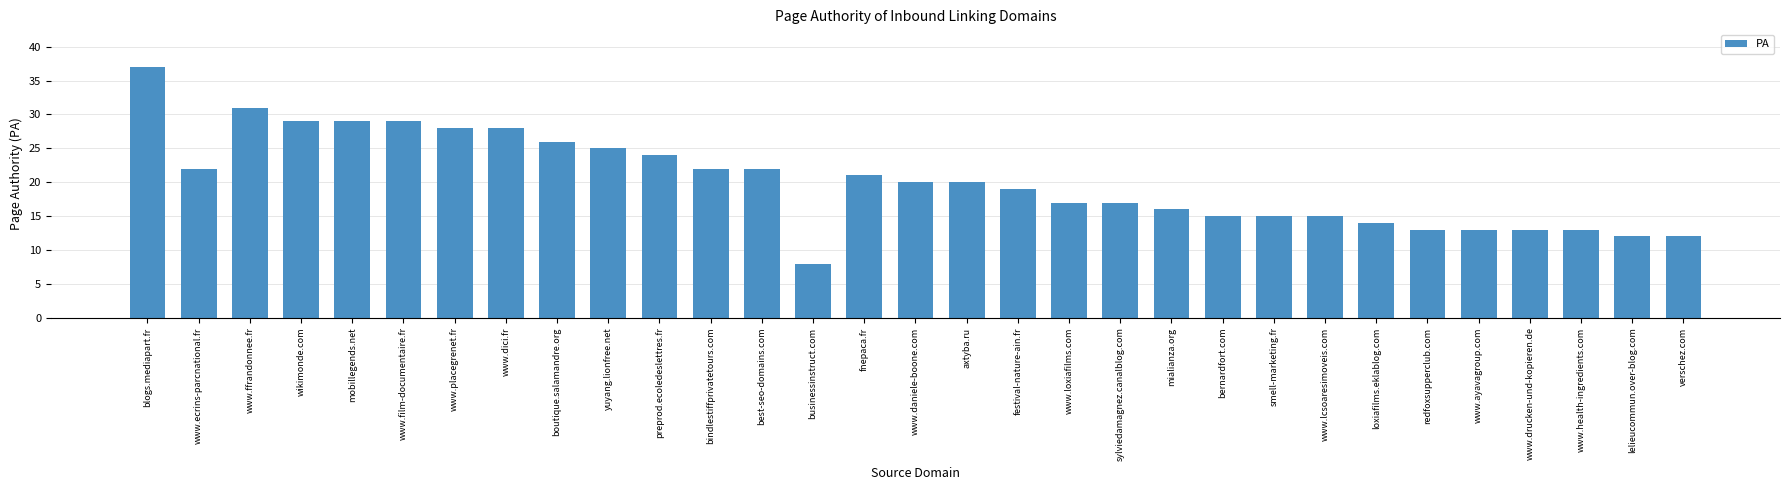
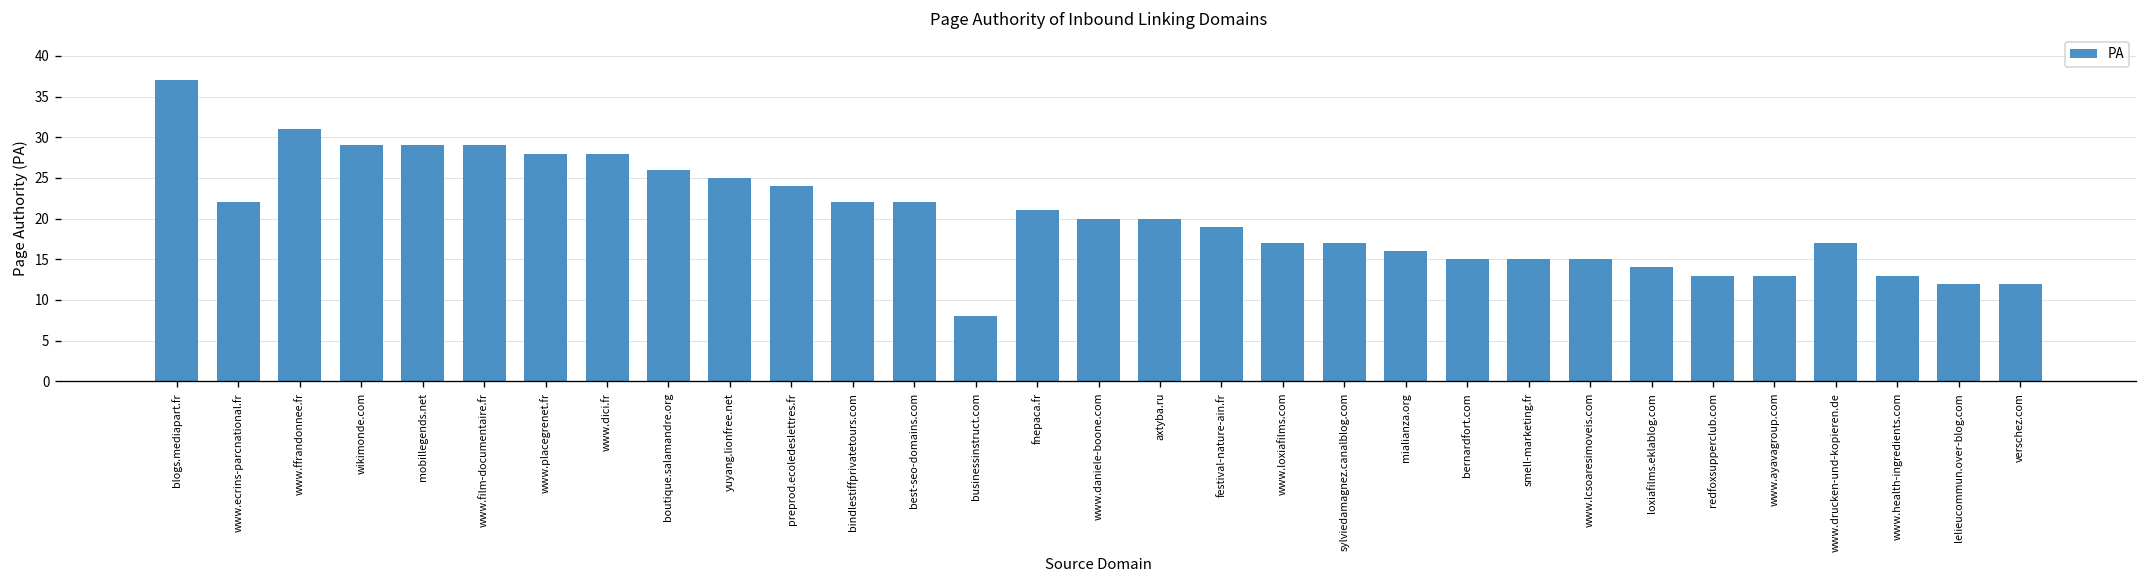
  {
    "blogs.mediapart.fr": 37,
    "www.ecrins-parcnational.fr": 22,
    "www.ffrandonnee.fr": 31,
    "wikimonde.com": 29,
    "mobillegends.net": 29,
    "www.film-documentaire.fr": 29,
    "www.placegrenet.fr": 28,
    "www.dici.fr": 28,
    "boutique.salamandre.org": 26,
    "yuyang.lionfree.net": 25,
    "preprod.ecoledeslettres.fr": 24,
    "bindlestiffprivatetours.com": 22,
    "best-seo-domains.com": 22,
    "businessinstruct.com": 8,
    "fnepaca.fr": 21,
    "www.daniele-boone.com": 20,
    "axtyba.ru": 20,
    "festival-nature-ain.fr": 19,
    "www.loxiafilms.com": 17,
    "sylviedamagnez.canalblog.com": 17,
    "mialianza.org": 16,
    "bernardfort.com": 15,
    "smell-marketing.fr": 15,
    "www.lcsoaresimoveis.com": 15,
    "loxiafilms.eklablog.com": 14,
    "redfoxsupperclub.com": 13,
    "www.ayavagroup.com": 13,
-   "www.drucken-und-kopieren.de": 13,
+   "www.drucken-und-kopieren.de": 17,
    "www.health-ingredients.com": 13,
    "lelieucommun.over-blog.com": 12,
    "verschez.com": 12
  }
